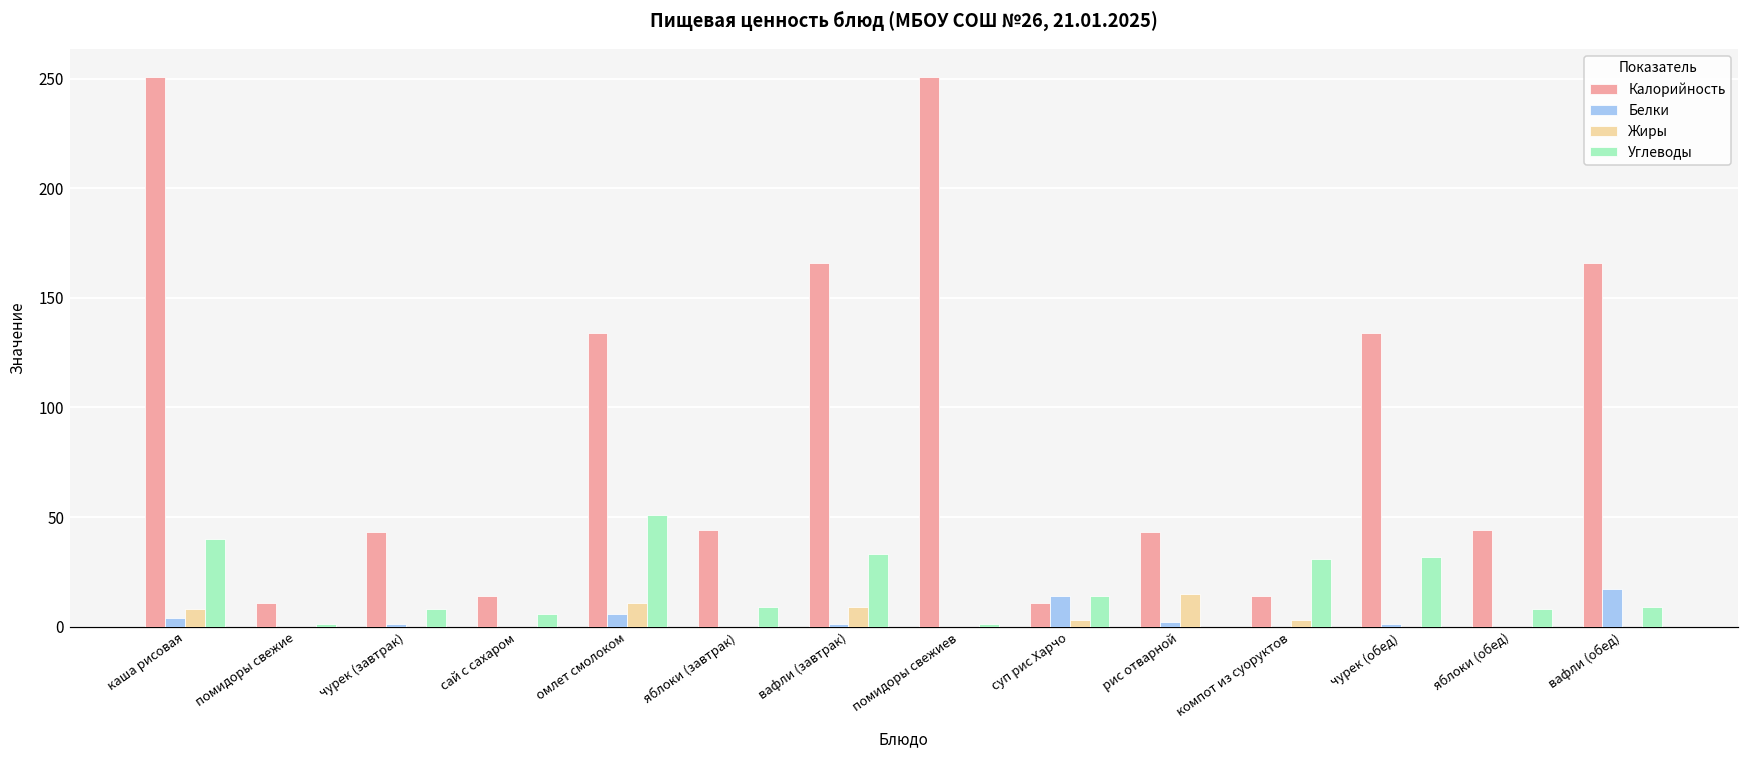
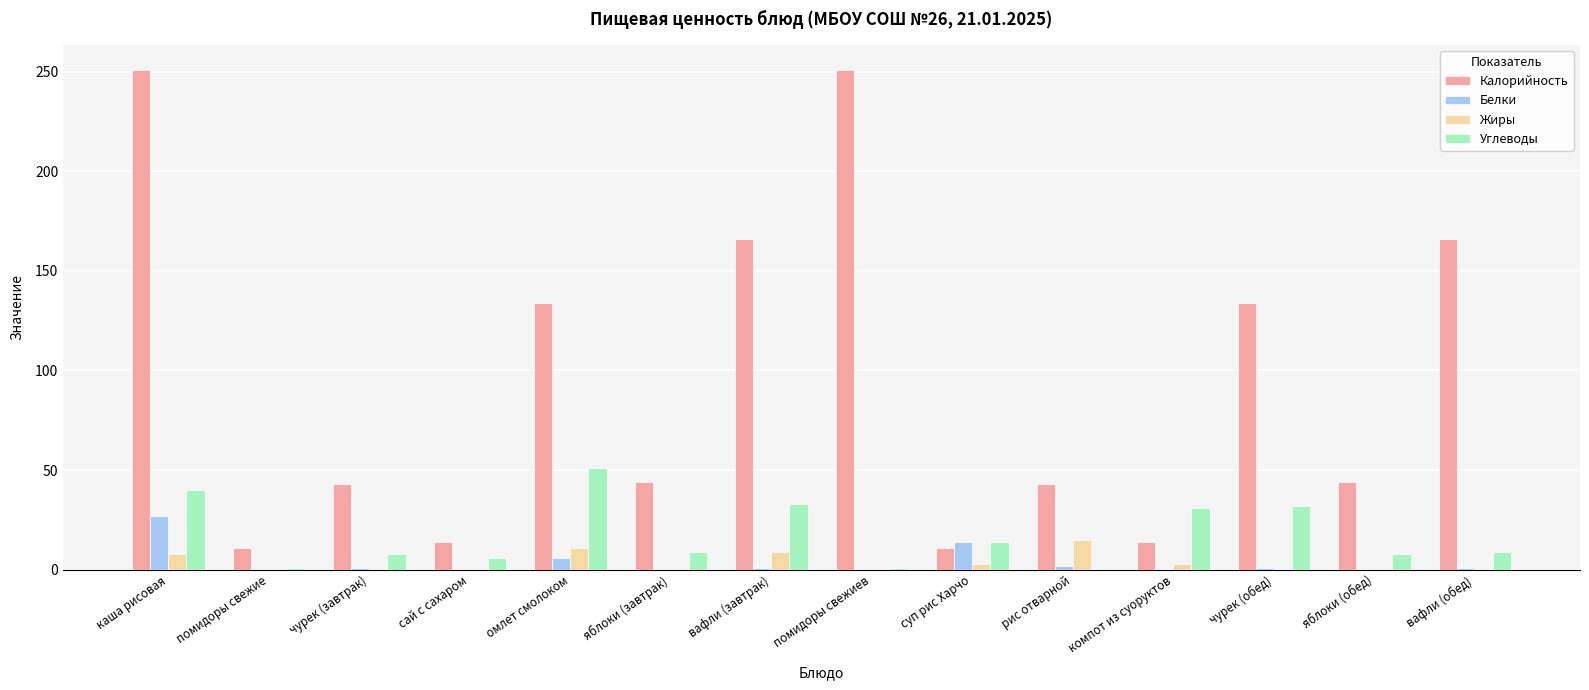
  {
    "Белки": {
-     "каша рисовая": 4,
+     "каша рисовая": 27,
      "помидоры свежие": 0,
      "сай с сахаром": 0,
      "омлет смолоком": 6,
      "яблоки (завтрак)": 0,
      "помидоры свежиев": 0,
      "суп рис Харчо": 14,
      "рис отварной": 2,
      "компот из суоруктов": 0,
      "яблоки (обед)": 0,
-     "вафли (обед)": 17
+     "вафли (обед)": 1
    },
    "Углеводы": {
      "каша рисовая": 40,
      "чурек (завтрак)": 8,
      "сай с сахаром": 6,
      "омлет смолоком": 51,
      "яблоки (завтрак)": 9,
      "вафли (завтрак)": 33,
      "суп рис Харчо": 14,
      "рис отварной": 0,
      "компот из суоруктов": 31,
      "чурек (обед)": 32,
      "яблоки (обед)": 8,
      "вафли (обед)": 9
    }
  }
